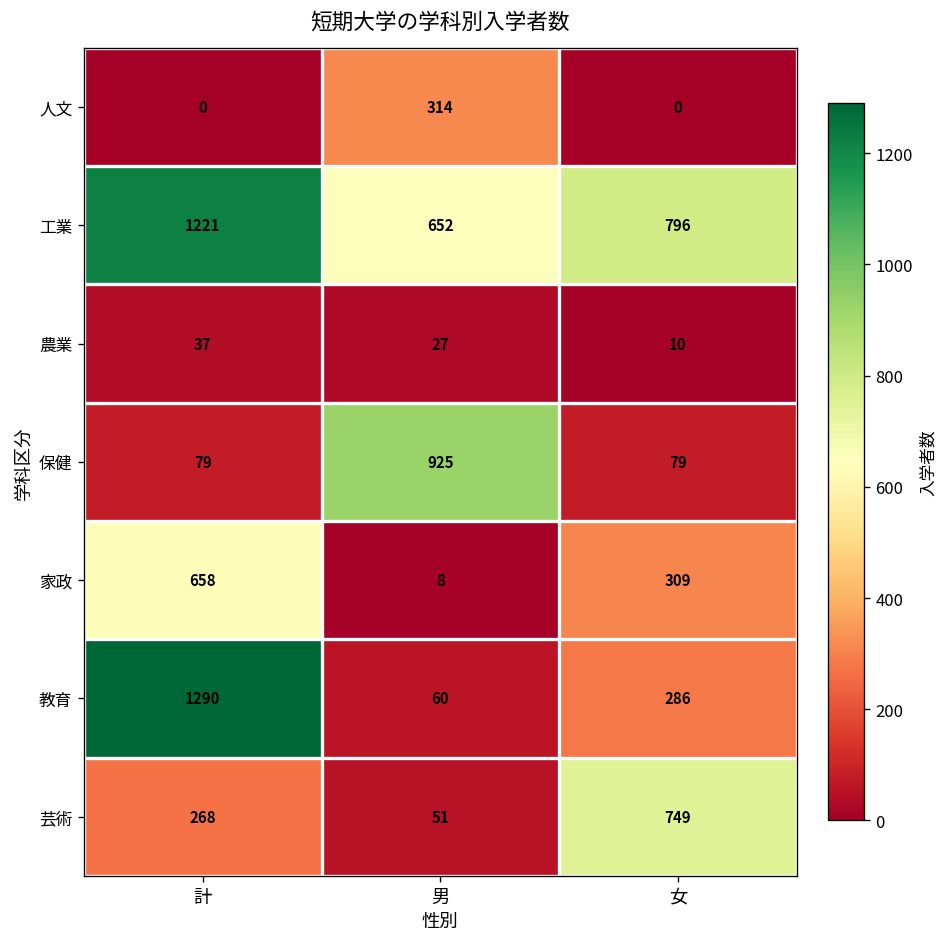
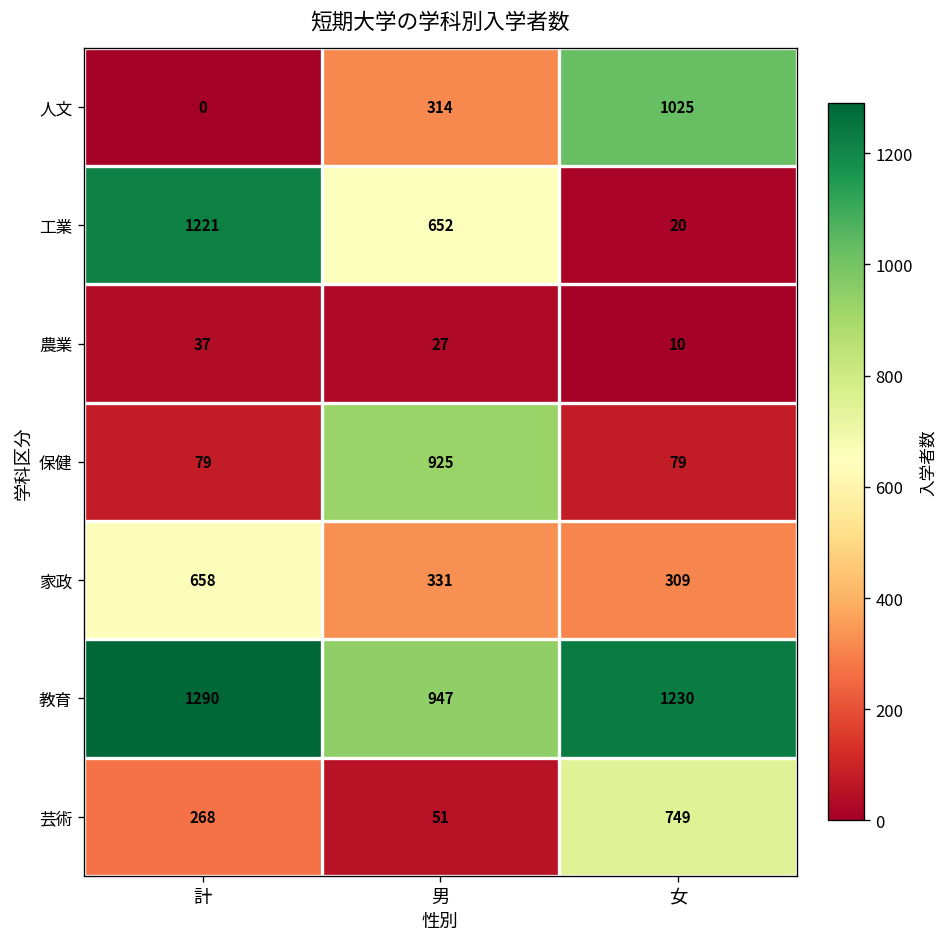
  {
    "人文": {
      "計": 0,
      "男": 314,
-     "女": 0
+     "女": 1025
    },
    "工業": {
      "計": 1221,
      "男": 652,
-     "女": 796
+     "女": 20
    },
    "農業": {
      "計": 37,
      "男": 27,
      "女": 10
    },
    "保健": {
      "計": 79,
      "男": 925,
      "女": 79
    },
    "家政": {
      "計": 658,
-     "男": 8,
+     "男": 331,
      "女": 309
    },
    "教育": {
      "計": 1290,
-     "男": 60,
-     "女": 286
+     "男": 947,
+     "女": 1230
    },
    "芸術": {
      "計": 268,
      "男": 51,
      "女": 749
    }
  }
